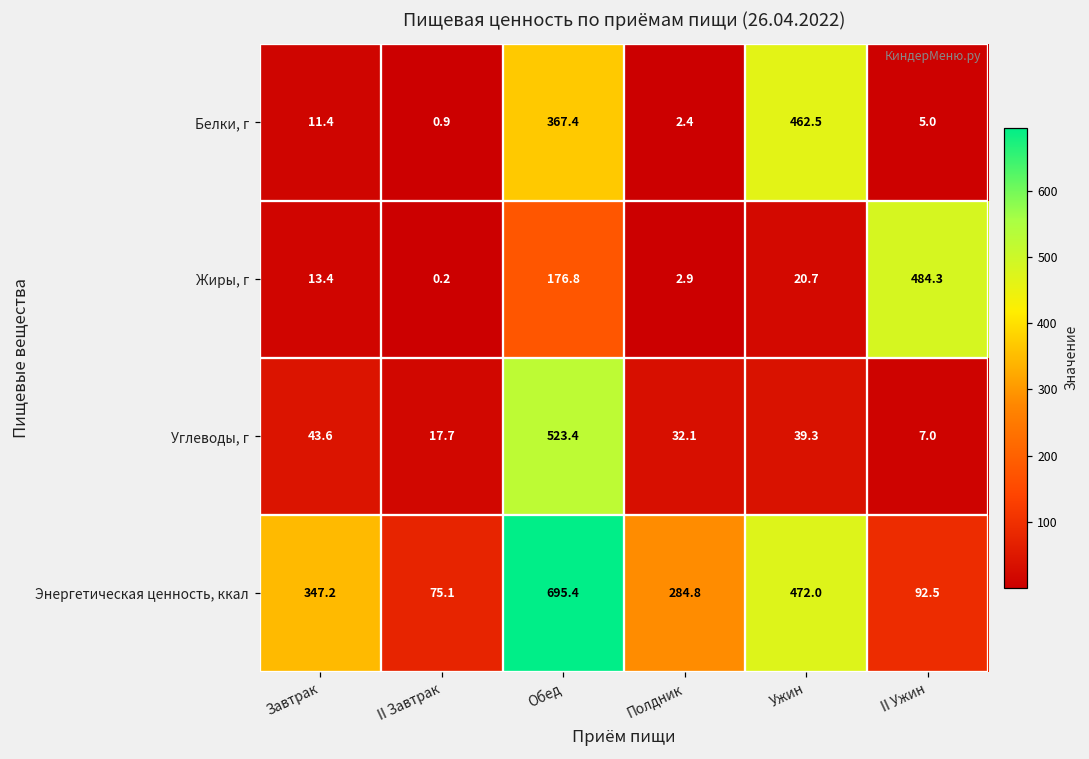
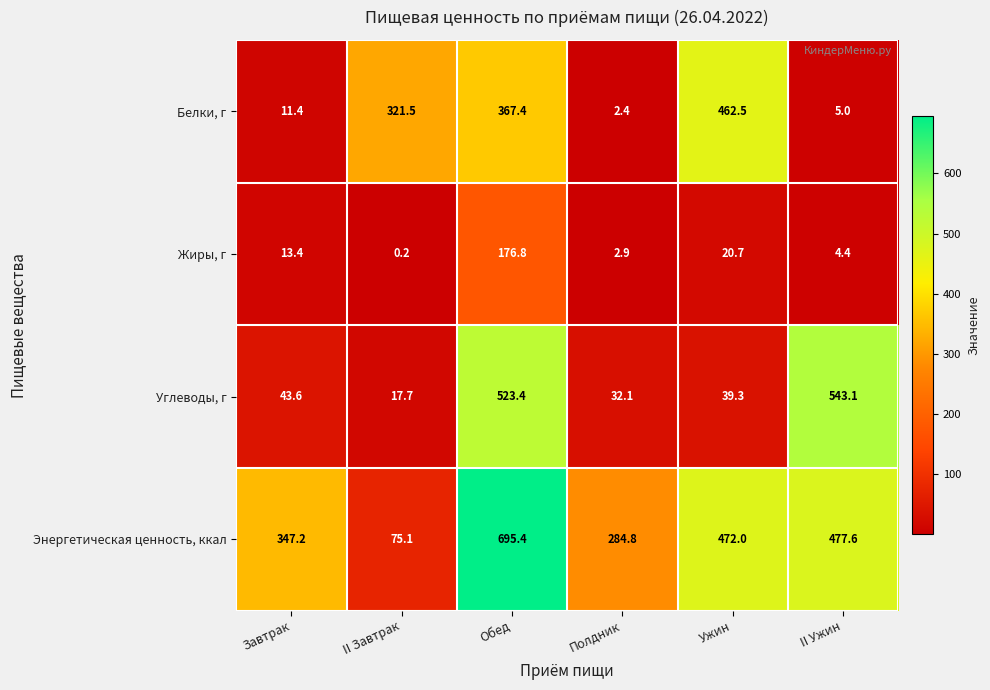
  {
    "Белки, г": {
      "Завтрак": 11.4,
-     "II Завтрак": 0.9,
+     "II Завтрак": 321.5,
      "Обед": 367.4,
      "Полдник": 2.4,
      "Ужин": 462.5
    },
    "Жиры, г": {
      "Завтрак": 13.4,
      "II Завтрак": 0.2,
      "Обед": 176.8,
      "Полдник": 2.9,
      "Ужин": 20.7,
-     "II Ужин": 484.3
+     "II Ужин": 4.4
    },
    "Углеводы, г": {
      "Завтрак": 43.6,
      "II Завтрак": 17.7,
      "Обед": 523.4,
      "Полдник": 32.1,
      "Ужин": 39.3,
-     "II Ужин": 7.0
+     "II Ужин": 543.1
    },
    "Энергетическая ценность, ккал": {
      "Завтрак": 347.2,
      "II Завтрак": 75.1,
      "Обед": 695.4,
      "Полдник": 284.8,
      "Ужин": 472.0,
-     "II Ужин": 92.5
+     "II Ужин": 477.6
    }
  }
